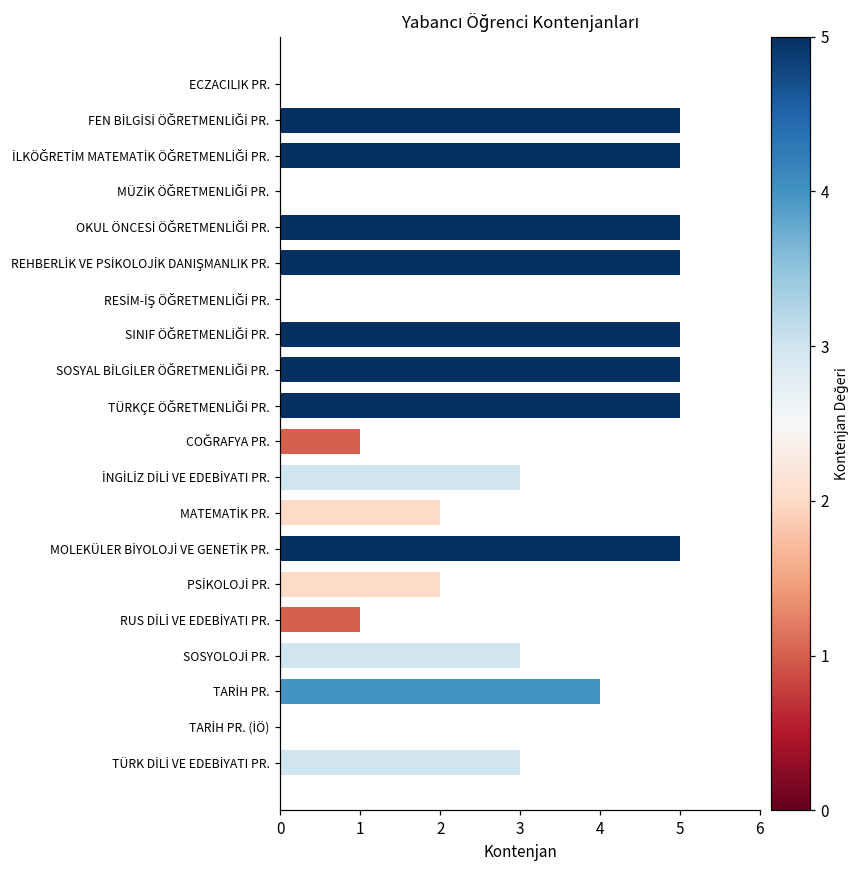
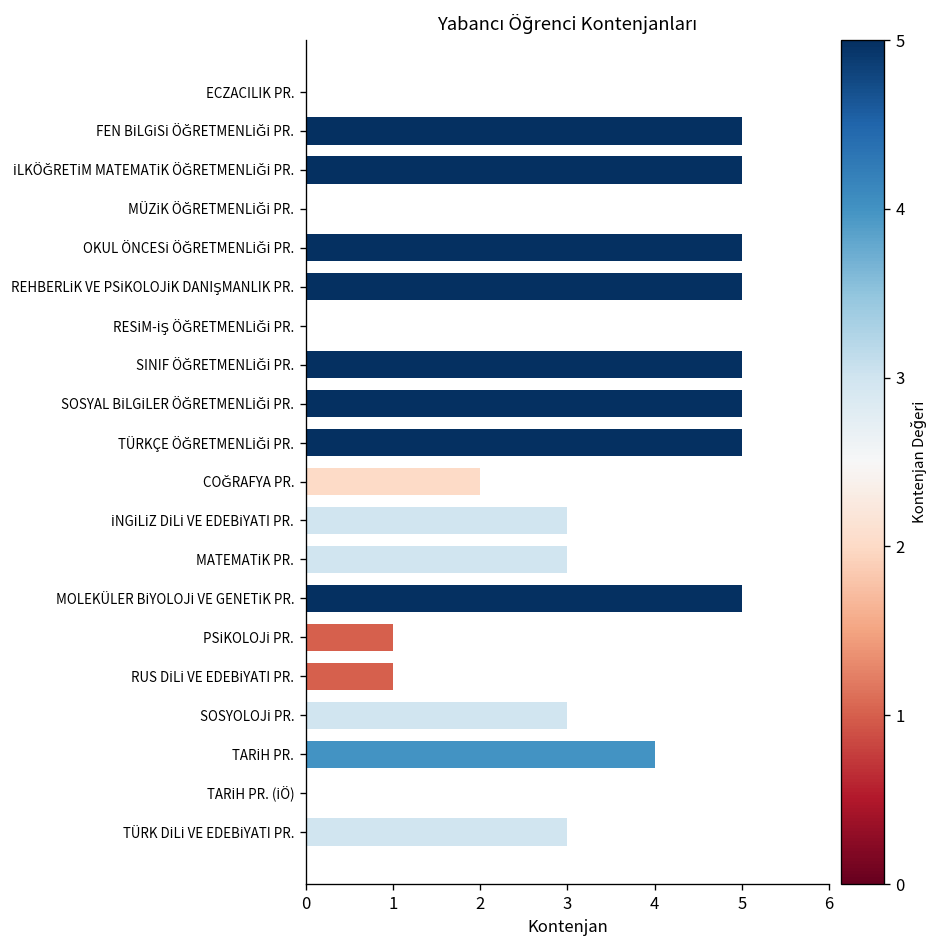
  {
    "ECZACILIK PR.": 0,
    "FEN BİLGİSİ ÖĞRETMENLİĞİ PR.": 5,
    "İLKÖĞRETİM MATEMATİK ÖĞRETMENLİĞİ PR.": 5,
    "MÜZİK ÖĞRETMENLİĞİ PR.": 0,
    "OKUL ÖNCESİ ÖĞRETMENLİĞİ PR.": 5,
    "REHBERLİK VE PSİKOLOJİK DANIŞMANLIK PR.": 5,
    "RESİM-İŞ ÖĞRETMENLİĞİ PR.": 0,
    "SINIF ÖĞRETMENLİĞİ PR.": 5,
    "SOSYAL BİLGİLER ÖĞRETMENLİĞİ PR.": 5,
    "TÜRKÇE ÖĞRETMENLİĞİ PR.": 5,
-   "COĞRAFYA PR.": 1,
+   "COĞRAFYA PR.": 2,
    "İNGİLİZ DİLİ VE EDEBİYATI PR.": 3,
-   "MATEMATİK PR.": 2,
+   "MATEMATİK PR.": 3,
    "MOLEKÜLER BİYOLOJİ VE GENETİK PR.": 5,
-   "PSİKOLOJİ PR.": 2,
+   "PSİKOLOJİ PR.": 1,
    "RUS DİLİ VE EDEBİYATI PR.": 1,
    "SOSYOLOJİ PR.": 3,
    "TARİH PR.": 4,
    "TARİH PR. (İÖ)": 0,
    "TÜRK DİLİ VE EDEBİYATI PR.": 3
  }
